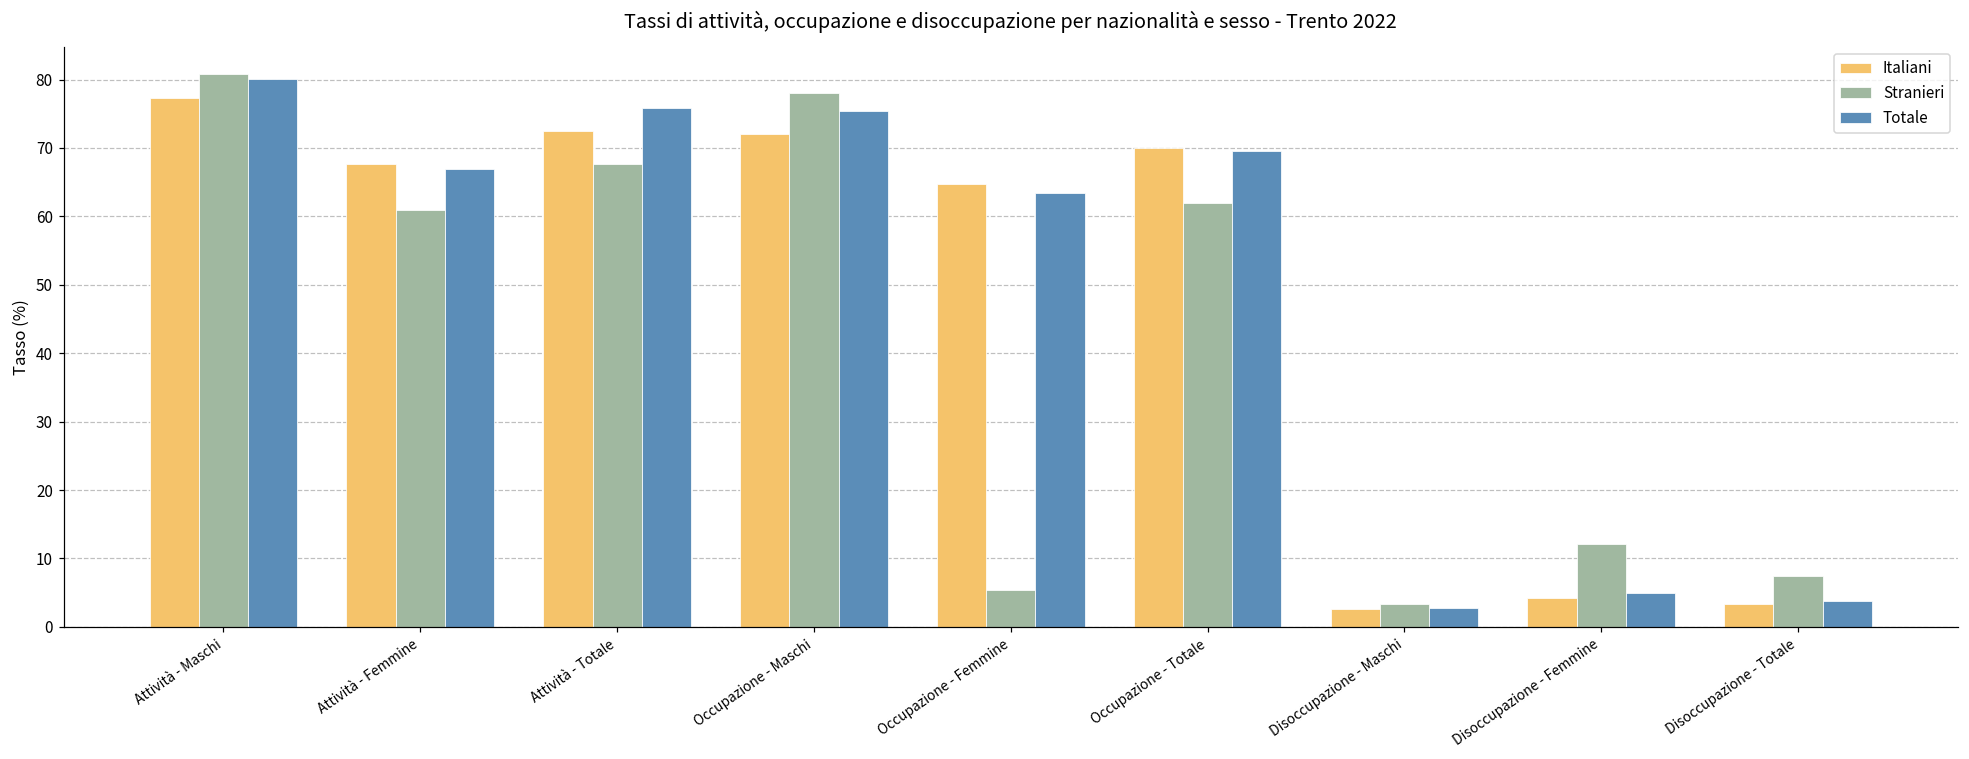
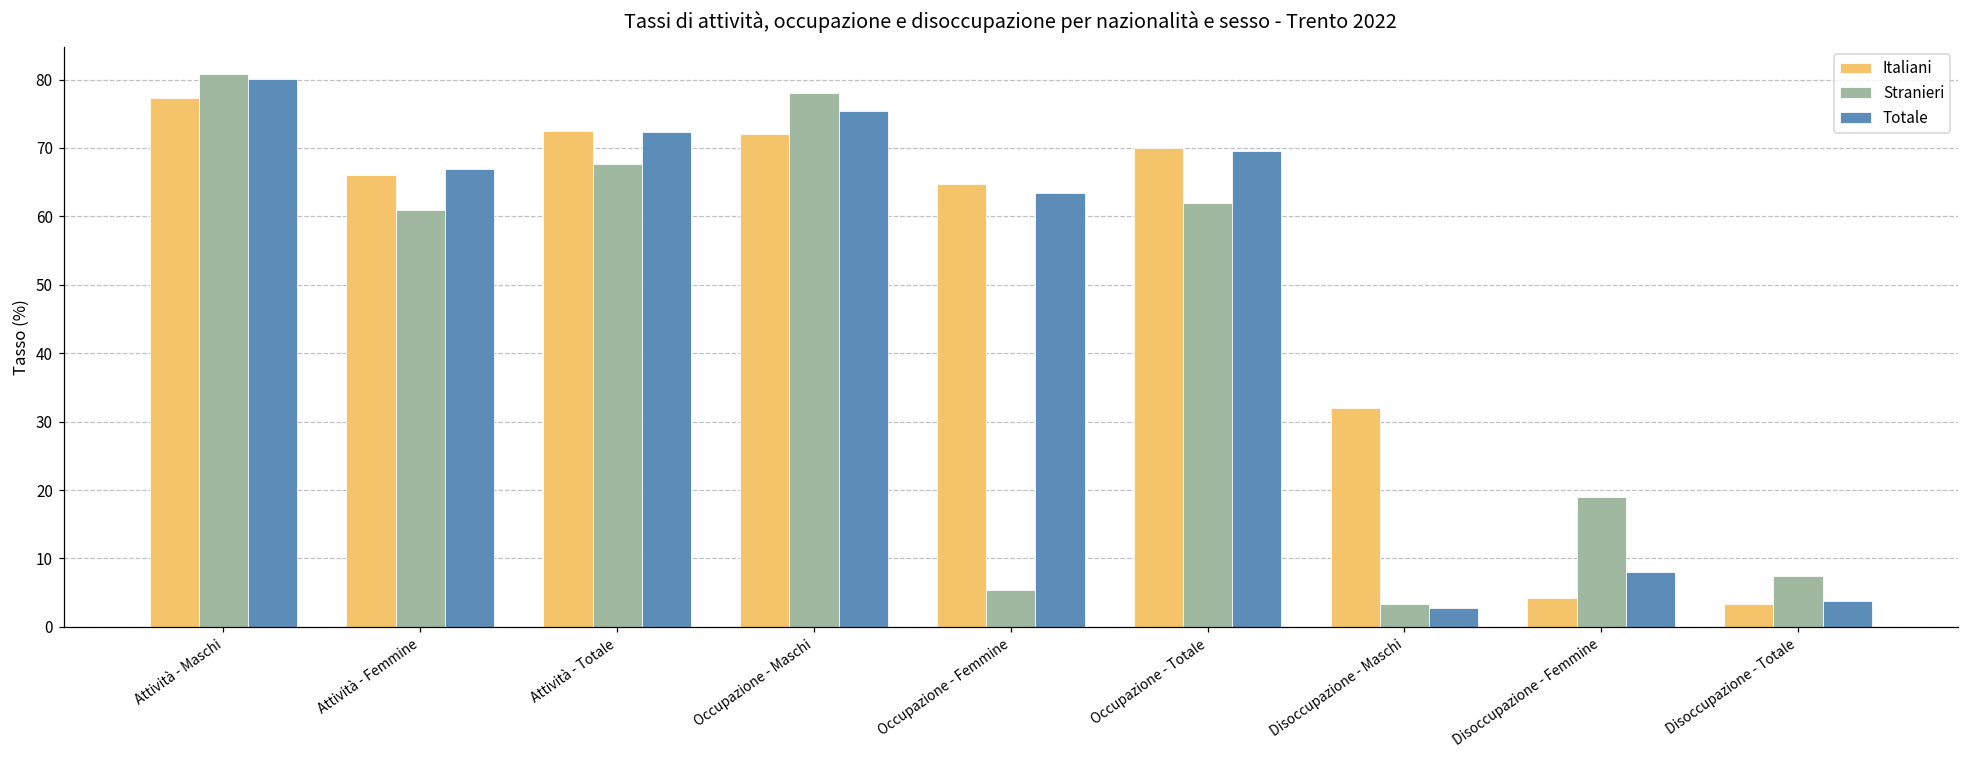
  {
    "Italiani": {
      "Attività - Maschi": 77,
-     "Attività - Femmine": 68,
+     "Attività - Femmine": 66,
      "Attività - Totale": 72,
      "Occupazione - Maschi": 72,
      "Occupazione - Femmine": 65,
      "Occupazione - Totale": 70,
-     "Disoccupazione - Maschi": 3,
+     "Disoccupazione - Maschi": 32,
      "Disoccupazione - Femmine": 4,
      "Disoccupazione - Totale": 3
    },
    "Stranieri": {
      "Attività - Maschi": 81,
      "Attività - Femmine": 61,
      "Attività - Totale": 68,
      "Occupazione - Maschi": 78,
      "Occupazione - Femmine": 5,
      "Occupazione - Totale": 62,
      "Disoccupazione - Maschi": 3,
-     "Disoccupazione - Femmine": 12,
+     "Disoccupazione - Femmine": 19,
      "Disoccupazione - Totale": 7
    },
    "Totale": {
      "Attività - Maschi": 80,
      "Attività - Femmine": 67,
-     "Attività - Totale": 76,
+     "Attività - Totale": 72,
      "Occupazione - Maschi": 75,
      "Occupazione - Femmine": 63,
      "Occupazione - Totale": 69,
      "Disoccupazione - Maschi": 3,
-     "Disoccupazione - Femmine": 5,
+     "Disoccupazione - Femmine": 8,
      "Disoccupazione - Totale": 4
    }
  }
